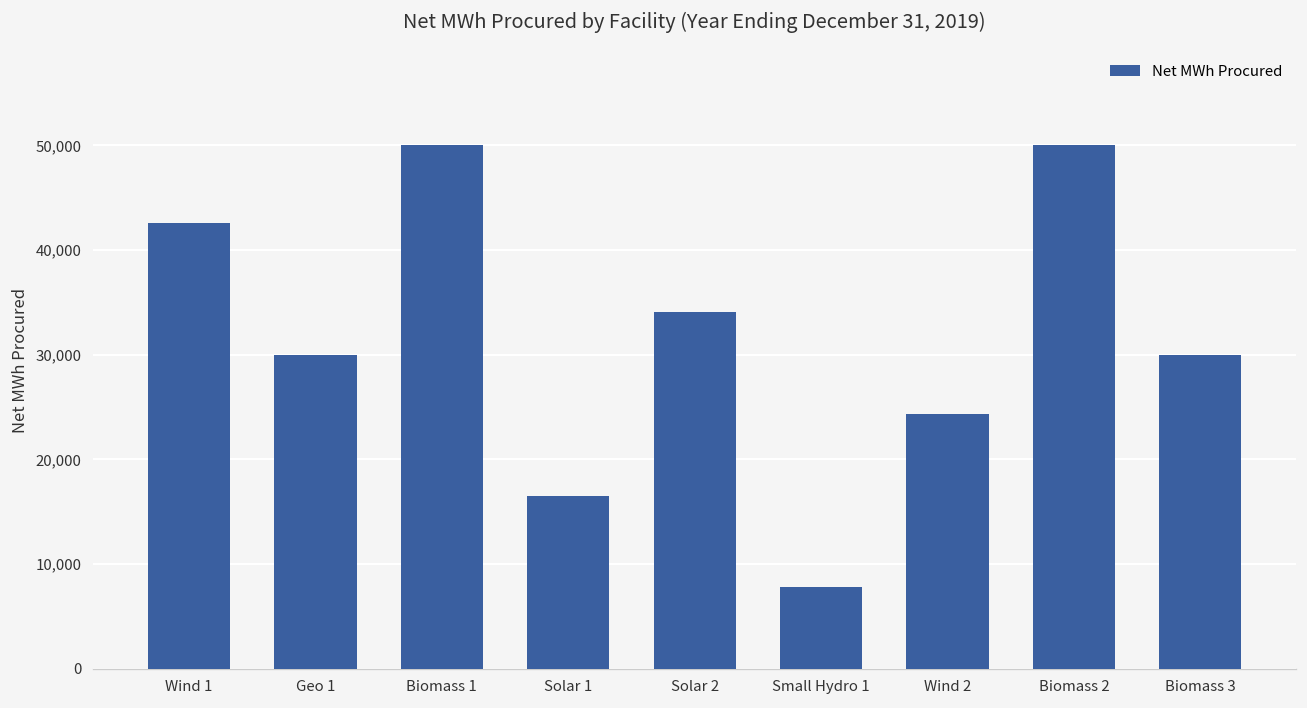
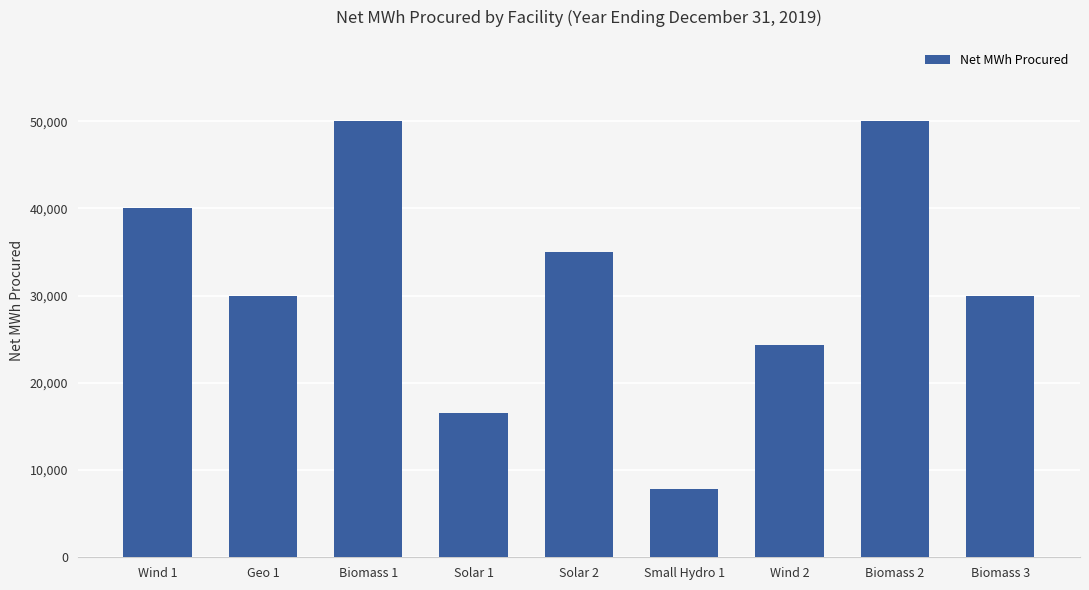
  {
-   "Wind 1": "43,000",
+   "Wind 1": "40,000",
    "Geo 1": "30,000",
    "Biomass 1": "50,000",
    "Solar 1": "17,000",
-   "Solar 2": "34,000",
+   "Solar 2": "35,000",
    "Small Hydro 1": "8,000",
    "Wind 2": "24,000",
    "Biomass 2": "50,000",
    "Biomass 3": "30,000"
  }
